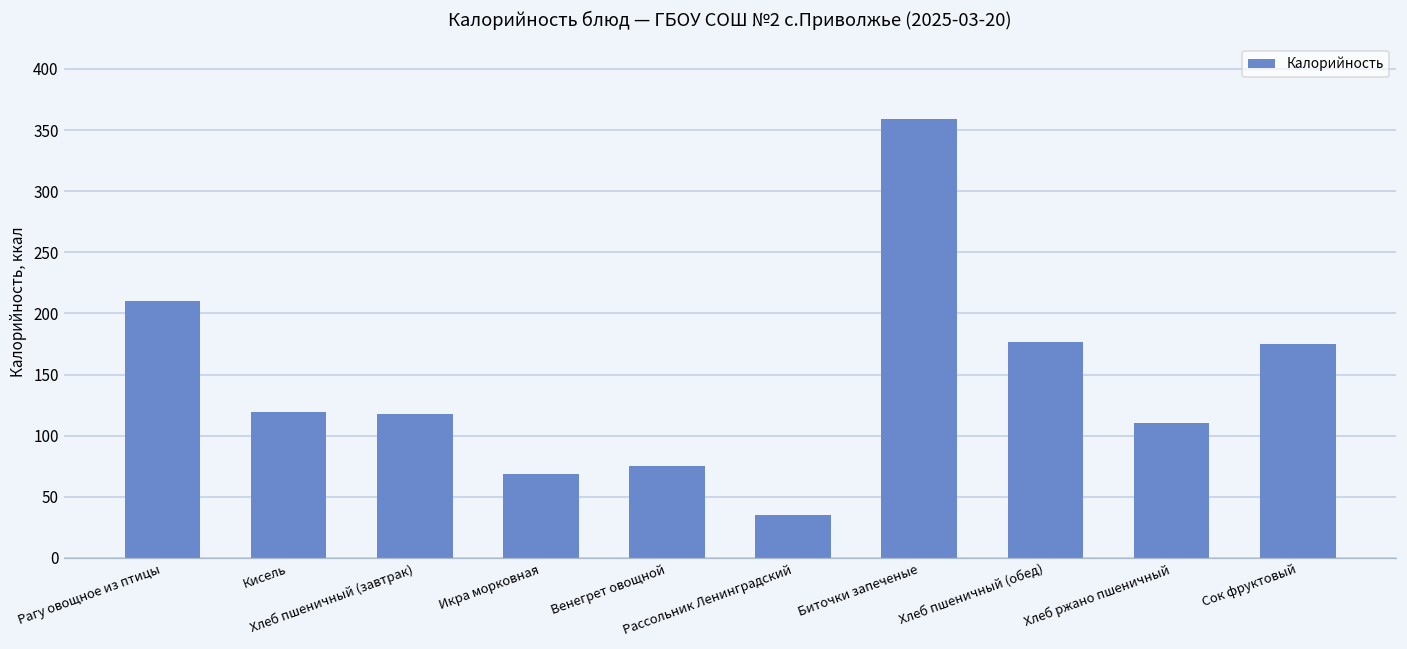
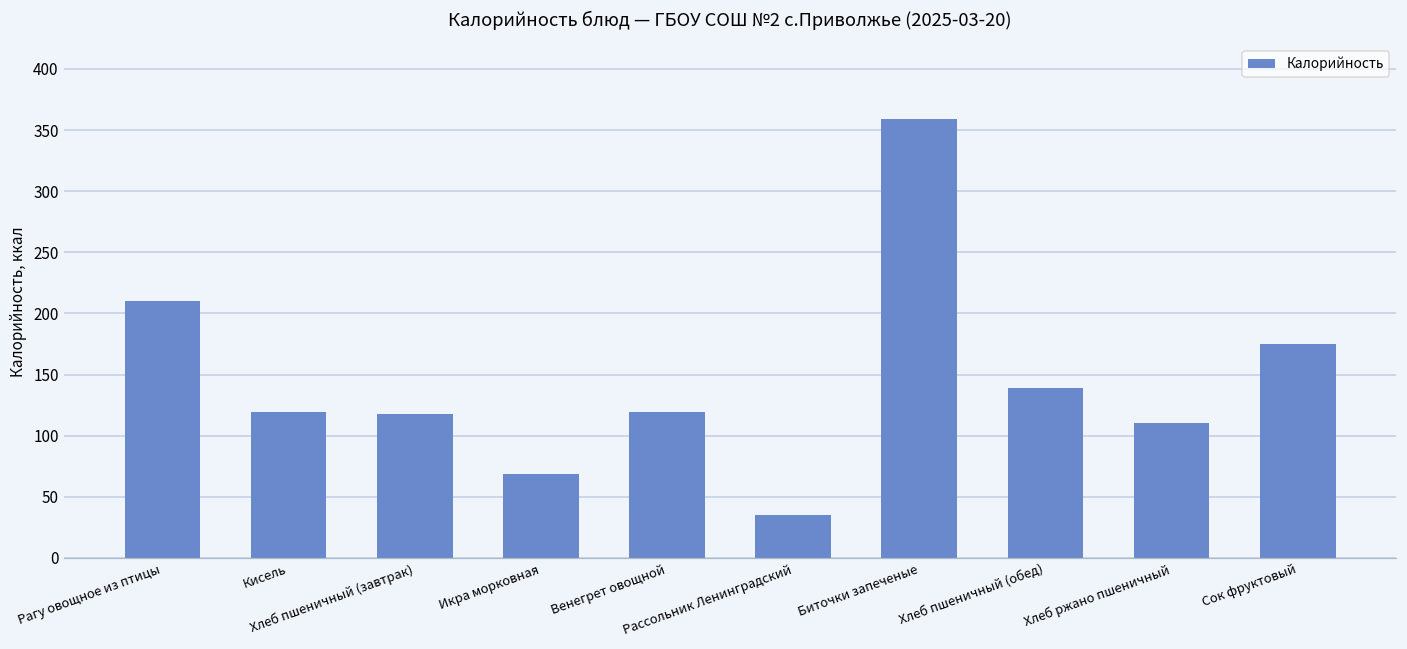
  {
    "Рагу овощное из птицы": 210,
    "Кисель": 119,
    "Хлеб пшеничный (завтрак)": 118,
    "Икра морковная": 69,
-   "Венегрет овощной": 75,
+   "Венегрет овощной": 119,
    "Рассольник Ленинградский": 35,
    "Биточки запеченые": 359,
-   "Хлеб пшеничный (обед)": 177,
+   "Хлеб пшеничный (обед)": 139,
    "Хлеб ржано пшеничный": 110,
    "Сок фруктовый": 175
  }
